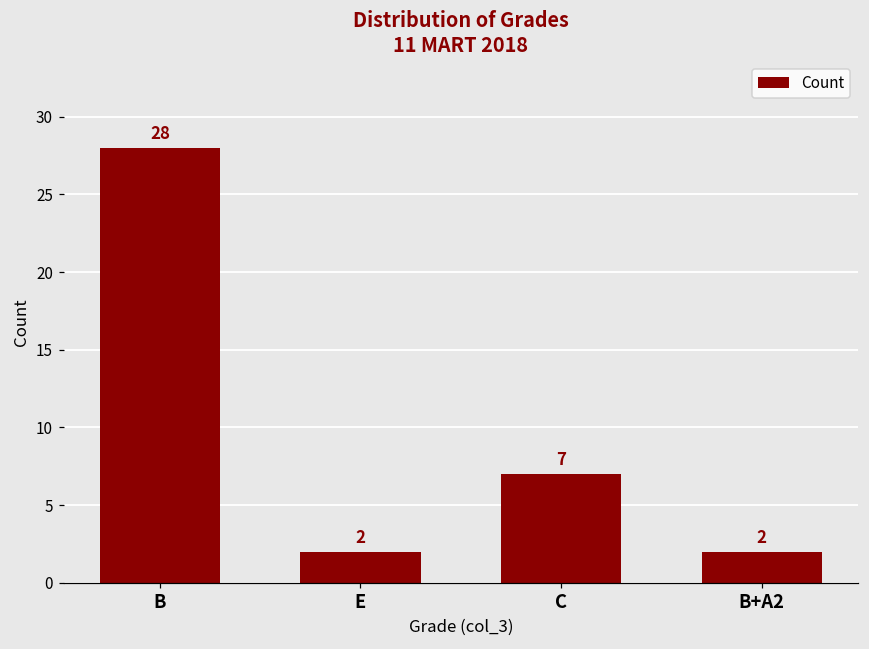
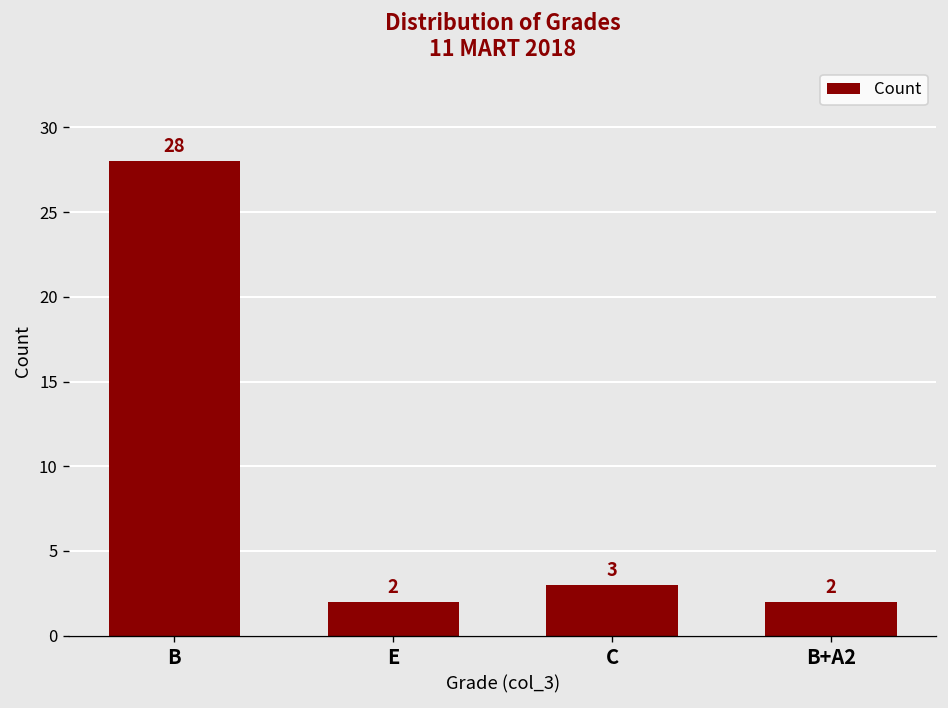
  {
    "B": 28,
    "E": 2,
-   "C": 7,
+   "C": 3,
    "B+A2": 2
  }
